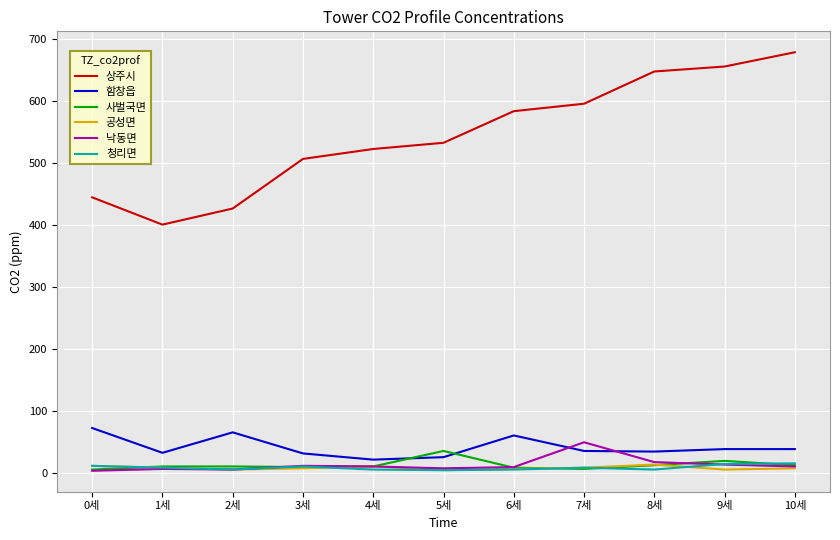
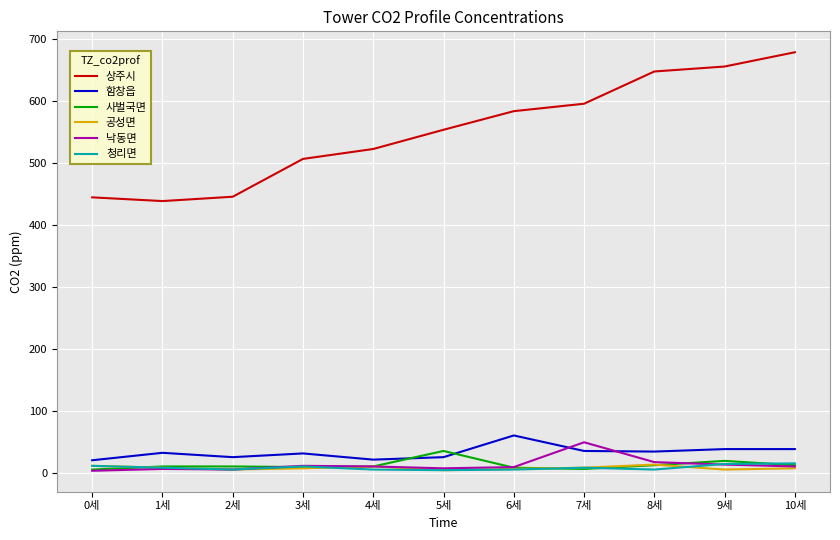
  {
    "상주시": {
      "0세": 450,
-     "1세": 400,
-     "2세": 430,
+     "1세": 440,
+     "2세": 450,
      "3세": 510,
      "4세": 520,
-     "5세": 530,
+     "5세": 550,
      "6세": 580,
      "7세": 600,
      "8세": 650,
      "9세": 660,
      "10세": 680
    },
    "함창읍": {
-     "0세": 70,
+     "0세": 20,
      "1세": 30,
-     "2세": 70,
+     "2세": 30,
      "3세": 30,
      "4세": 20,
      "5세": 30,
      "6세": 60,
      "7세": 40,
      "8세": 40,
      "9세": 40,
      "10세": 40
    },
    "사벌국면": {
      "2세": 10,
      "5세": 40,
      "9세": 20
    },
    "공성면": {
      "9세": 10
    },
    "낙동면": {
      "7세": 50
    },
    "청리면": {
      "4세": 10,
      "8세": 10
    }
  }
